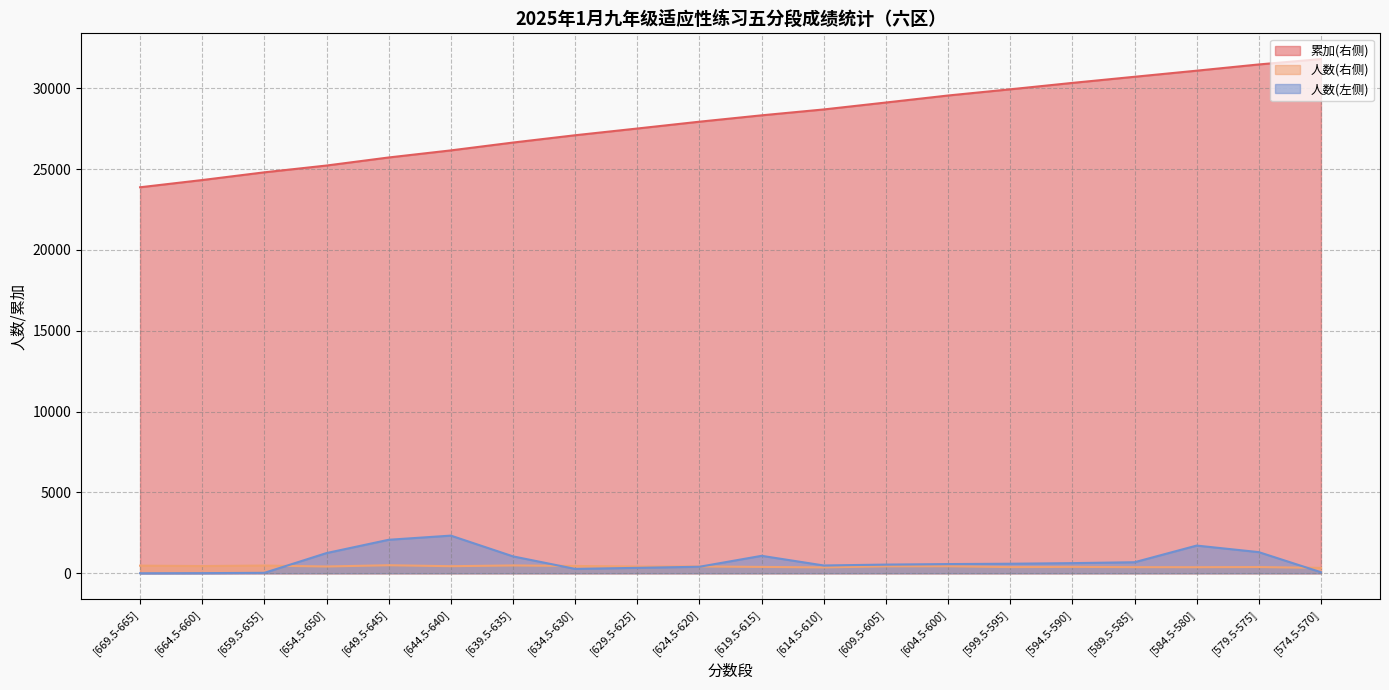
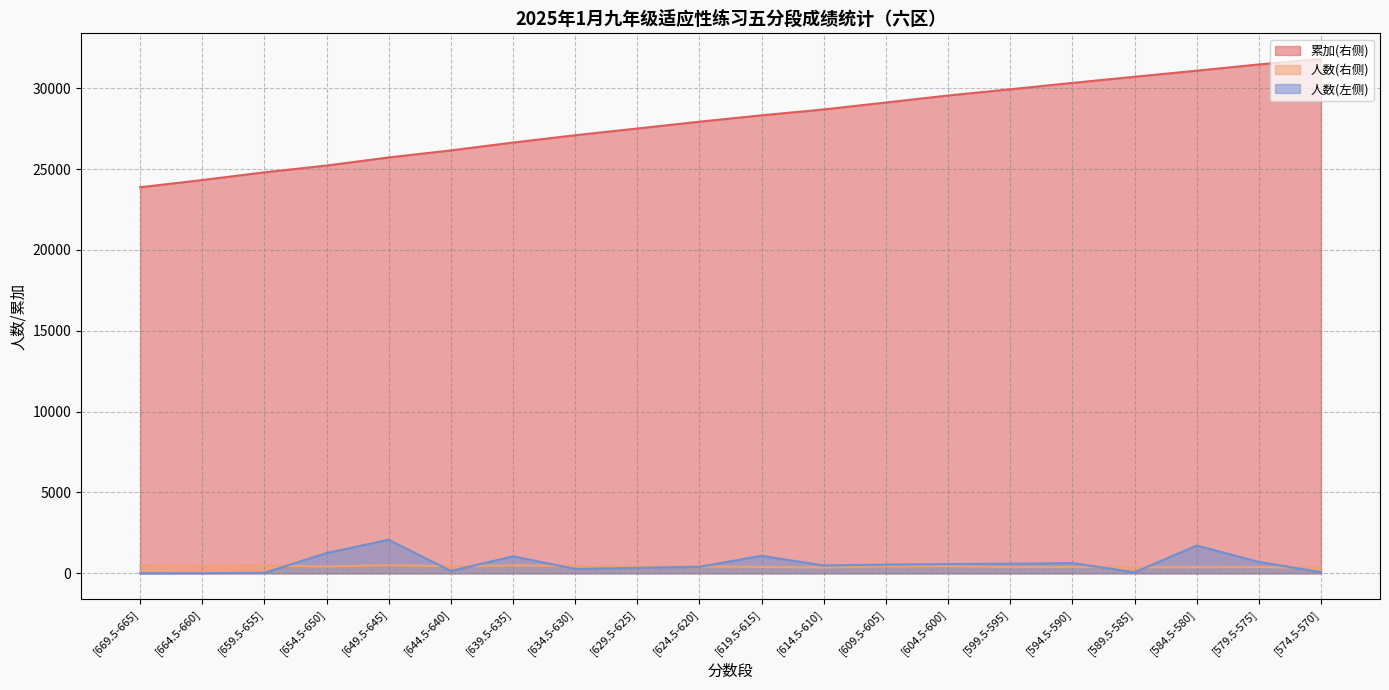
  {
    "人数(左侧)": {
      "[669.5-665]": 0,
      "[664.5-660]": 0,
      "[659.5-655]": 0,
      "[654.5-650]": 1300,
      "[649.5-645]": 2100,
-     "[644.5-640]": 2300,
+     "[644.5-640]": 100,
      "[639.5-635]": 1000,
      "[634.5-630]": 300,
      "[619.5-615]": 1100,
      "[599.5-595]": 600,
      "[594.5-590]": 600,
-     "[589.5-585]": 700,
+     "[589.5-585]": 100,
      "[584.5-580]": 1700,
-     "[579.5-575]": 1300,
+     "[579.5-575]": 700,
      "[574.5-570]": 100
    }
  }
